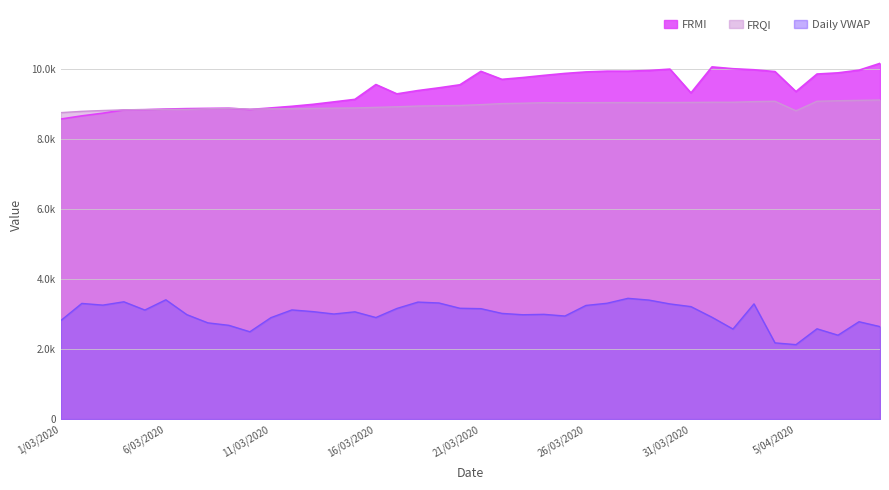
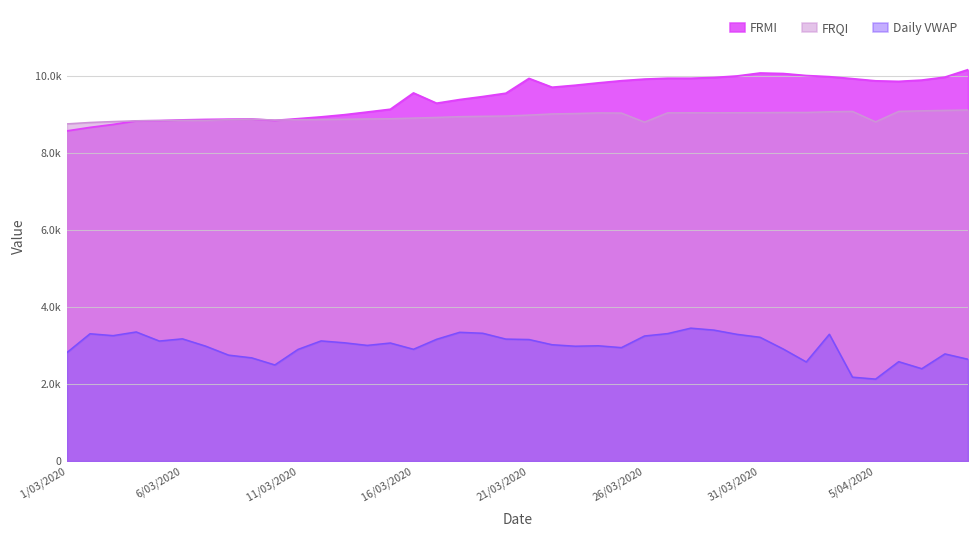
  {
    "FRMI": {
      "1/03/2020": 8600,
      "16/03/2020": 9600,
      "21/03/2020": 9900,
      "26/03/2020": 9900,
-     "31/03/2020": 9300,
-     "5/04/2020": 9400
+     "31/03/2020": 10100,
+     "5/04/2020": 9900
    },
    "FRQI": {
      "1/03/2020": 8800,
      "16/03/2020": 8900,
      "21/03/2020": 9000,
-     "26/03/2020": 9000,
+     "26/03/2020": 8800,
      "31/03/2020": 9000,
      "5/04/2020": 8800
    },
    "Daily VWAP": {
      "1/03/2020": 2800,
-     "6/03/2020": 3400,
+     "6/03/2020": 3200,
      "11/03/2020": 2900,
      "16/03/2020": 2900,
      "21/03/2020": 3200,
      "26/03/2020": 3200,
      "31/03/2020": 3200,
      "5/04/2020": 2100
    }
  }
